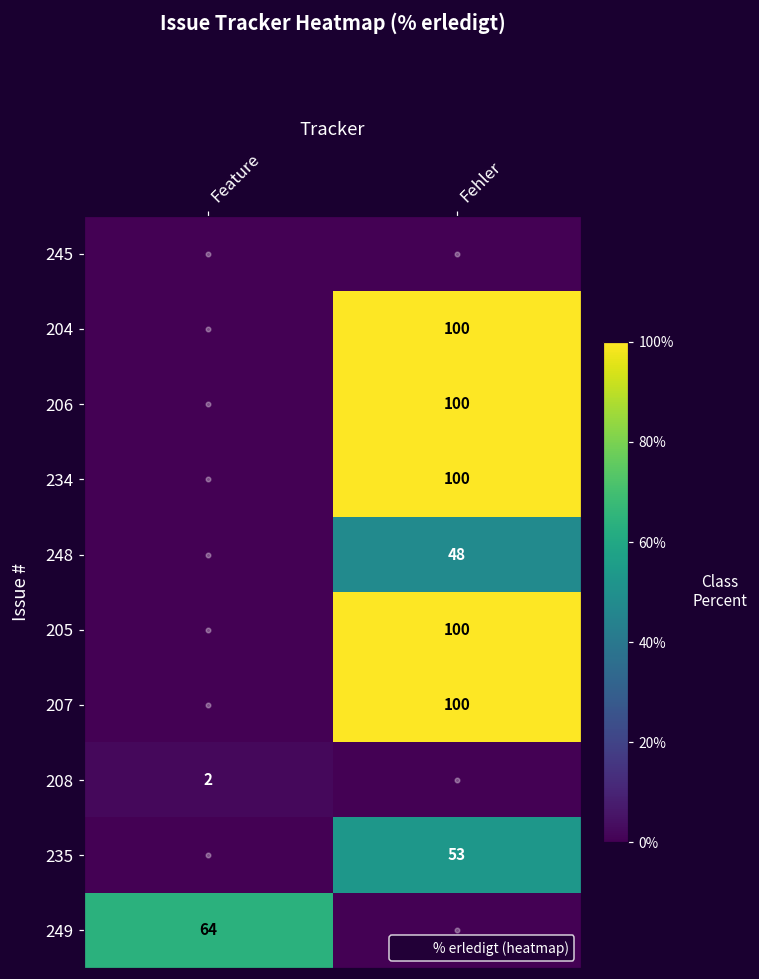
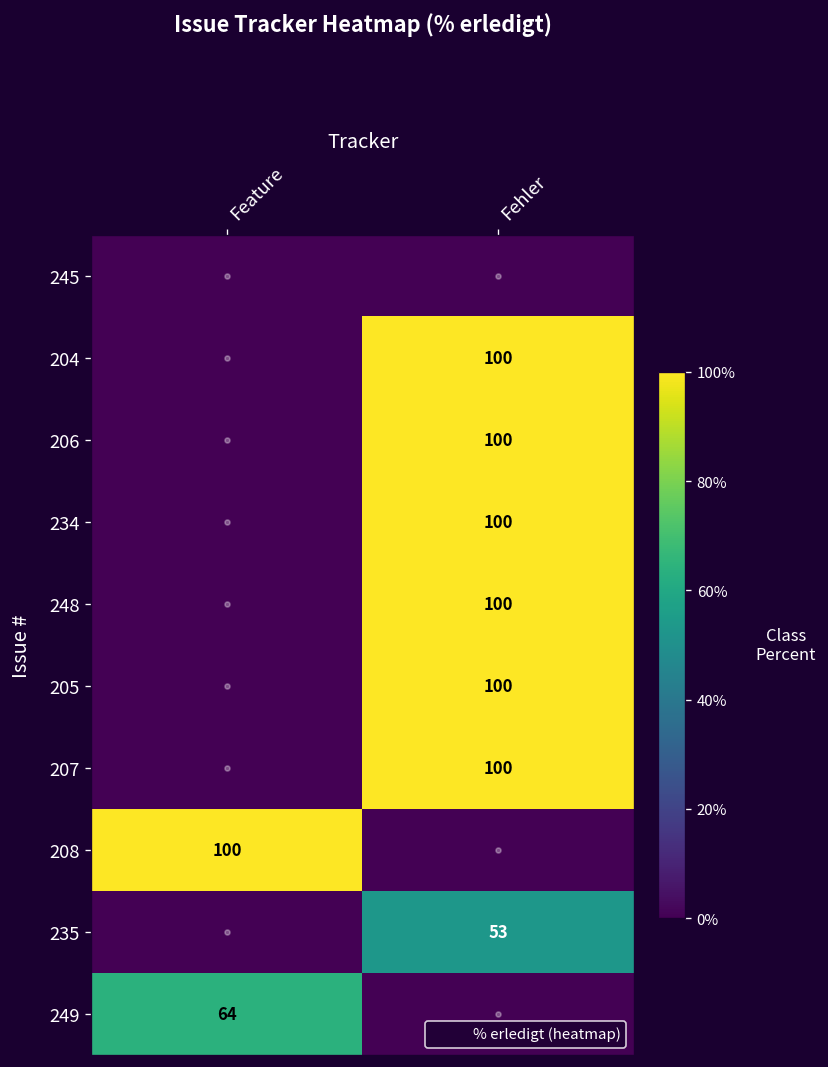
  {
    "204": {
      "Fehler": 100
    },
    "206": {
      "Fehler": 100
    },
    "234": {
      "Fehler": 100
    },
    "248": {
-     "Fehler": 48
+     "Fehler": 100
    },
    "205": {
      "Fehler": 100
    },
    "207": {
      "Fehler": 100
    },
    "208": {
-     "Feature": 2
+     "Feature": 100
    },
    "235": {
      "Fehler": 53
    },
    "249": {
      "Feature": 64
    }
  }
